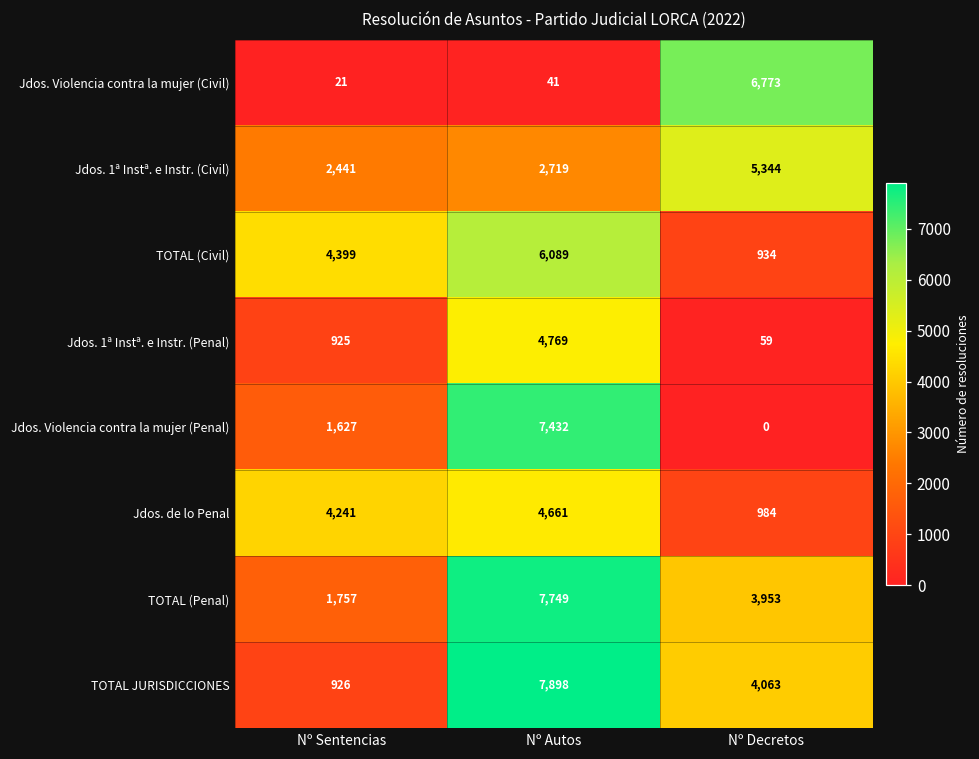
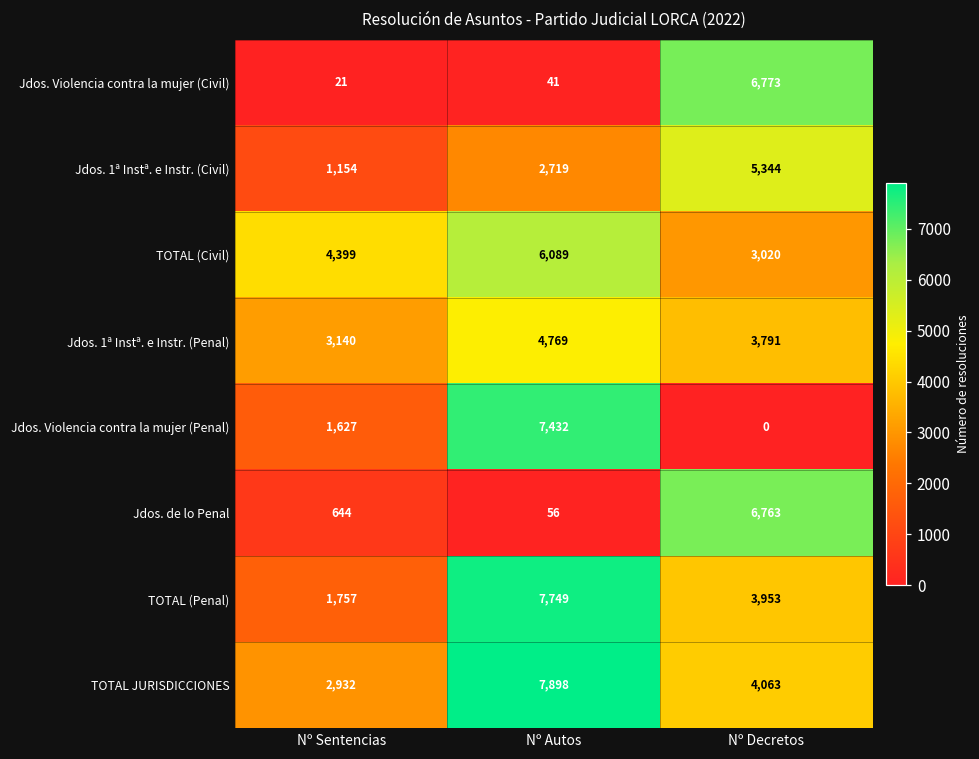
  {
    "Jdos. Violencia contra la mujer (Civil)": {
      "Nº Sentencias": "21",
      "Nº Autos": "41",
      "Nº Decretos": "6,773"
    },
    "Jdos. 1ª Instª. e Instr. (Civil)": {
-     "Nº Sentencias": "2,441",
+     "Nº Sentencias": "1,154",
      "Nº Autos": "2,719",
      "Nº Decretos": "5,344"
    },
    "TOTAL (Civil)": {
      "Nº Sentencias": "4,399",
      "Nº Autos": "6,089",
-     "Nº Decretos": "934"
+     "Nº Decretos": "3,020"
    },
    "Jdos. 1ª Instª. e Instr. (Penal)": {
-     "Nº Sentencias": "925",
+     "Nº Sentencias": "3,140",
      "Nº Autos": "4,769",
-     "Nº Decretos": "59"
+     "Nº Decretos": "3,791"
    },
    "Jdos. Violencia contra la mujer (Penal)": {
      "Nº Sentencias": "1,627",
      "Nº Autos": "7,432",
      "Nº Decretos": "0"
    },
    "Jdos. de lo Penal": {
-     "Nº Sentencias": "4,241",
-     "Nº Autos": "4,661",
-     "Nº Decretos": "984"
+     "Nº Sentencias": "644",
+     "Nº Autos": "56",
+     "Nº Decretos": "6,763"
    },
    "TOTAL (Penal)": {
      "Nº Sentencias": "1,757",
      "Nº Autos": "7,749",
      "Nº Decretos": "3,953"
    },
    "TOTAL JURISDICCIONES": {
-     "Nº Sentencias": "926",
+     "Nº Sentencias": "2,932",
      "Nº Autos": "7,898",
      "Nº Decretos": "4,063"
    }
  }
